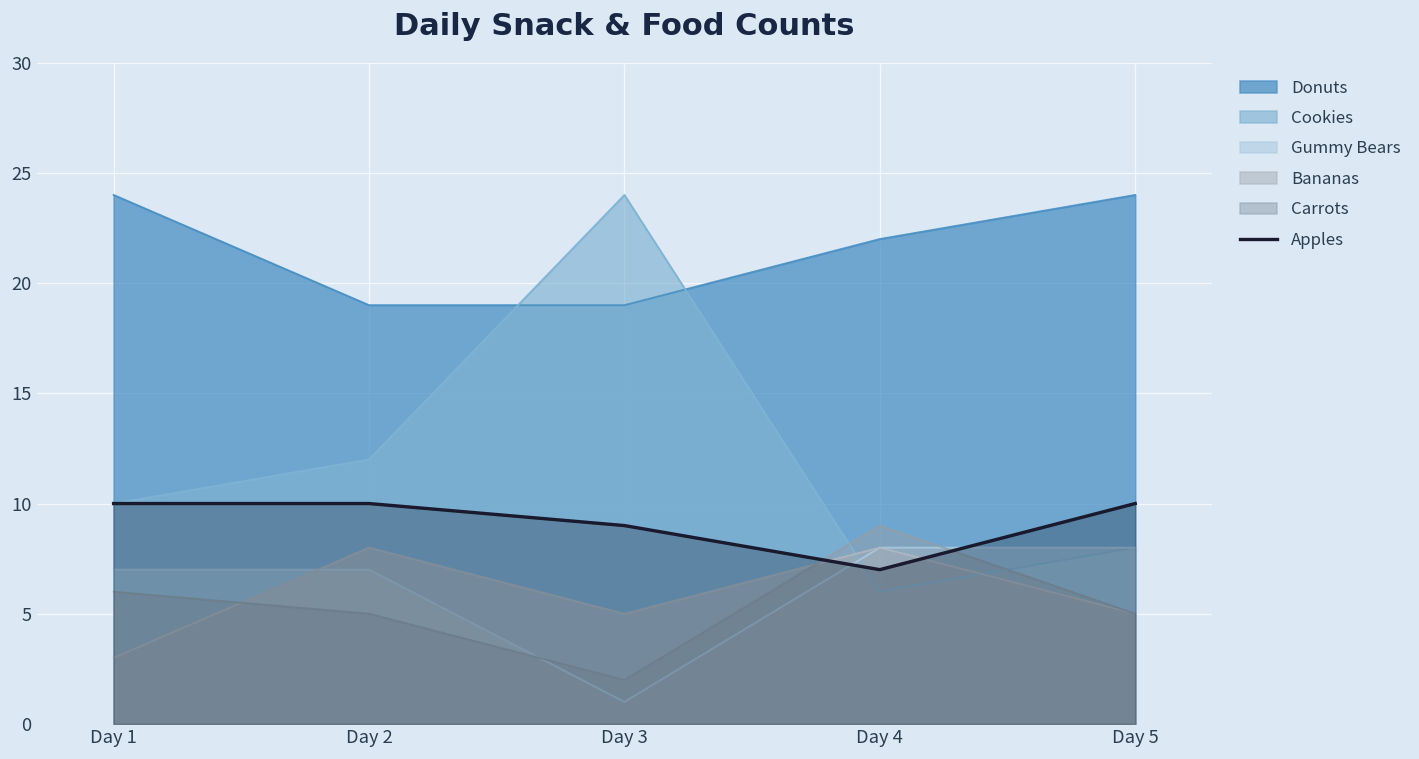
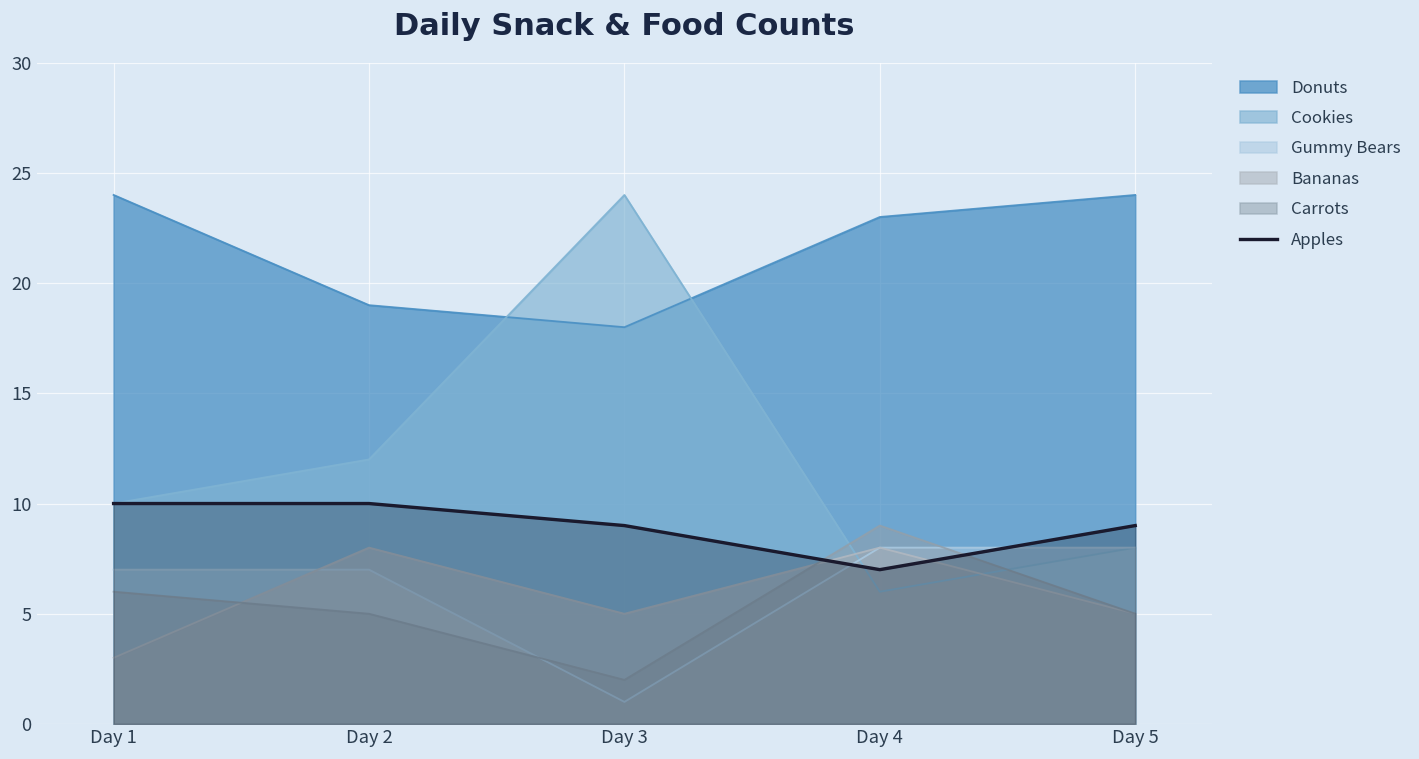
  {
    "Donuts": {
      "Day 1": 24,
      "Day 2": 19,
-     "Day 3": 19,
-     "Day 4": 22,
+     "Day 3": 18,
+     "Day 4": 23,
      "Day 5": 24
    },
    "Apples": {
      "Day 2": 10,
      "Day 3": 9,
      "Day 4": 7,
-     "Day 5": 10
+     "Day 5": 9
    }
  }
